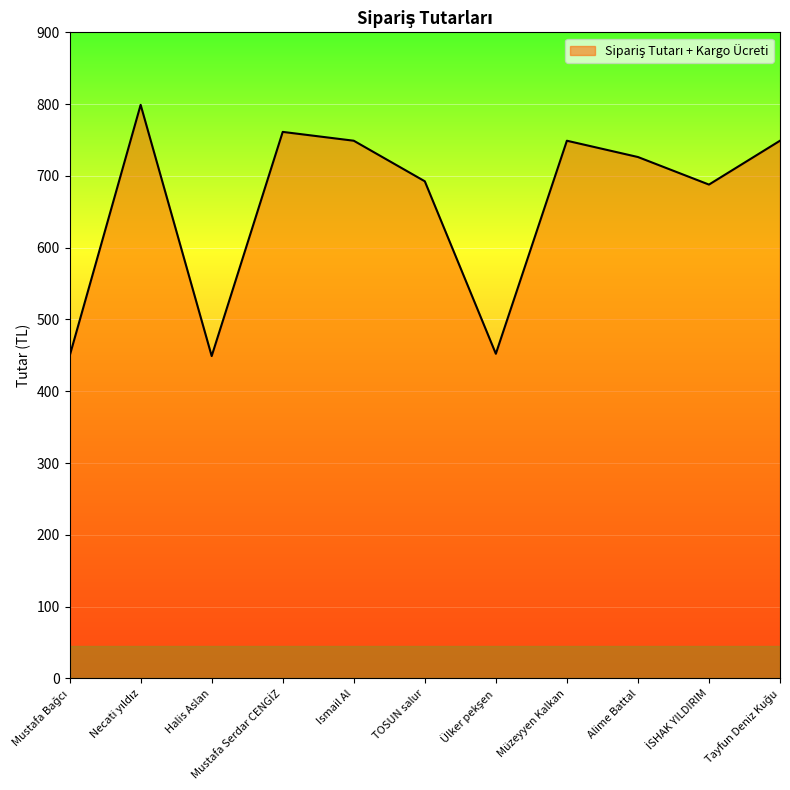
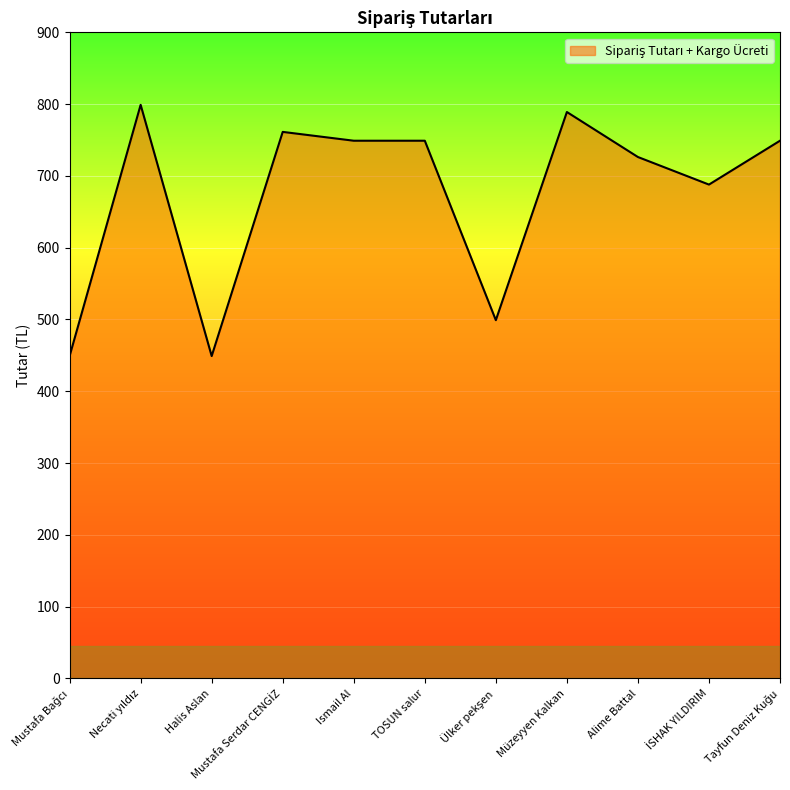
  {
    "Mustafa Bağcı": 450,
    "Necati yıldız": 800,
    "Halis Aslan": 450,
    "Mustafa Serdar CENGİZ": 760,
    "Ismail Al": 750,
-   "TOSUN salur": 690,
-   "Ülker pekşen": 450,
-   "Müzeyyen Kalkan": 750,
+   "TOSUN salur": 750,
+   "Ülker pekşen": 500,
+   "Müzeyyen Kalkan": 790,
    "Alime Battal": 730,
    "İSHAK YILDIRIM": 690,
    "Tayfun Deniz Kuğu": 750
  }
